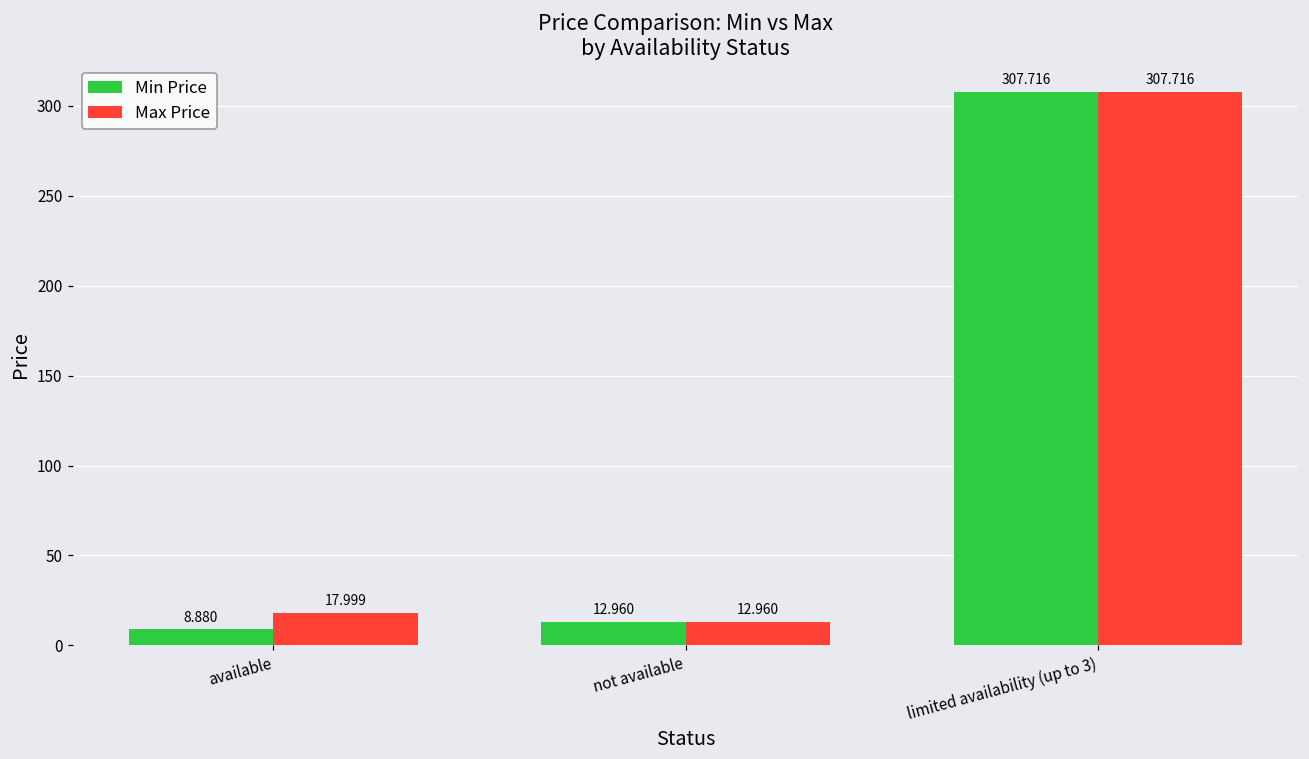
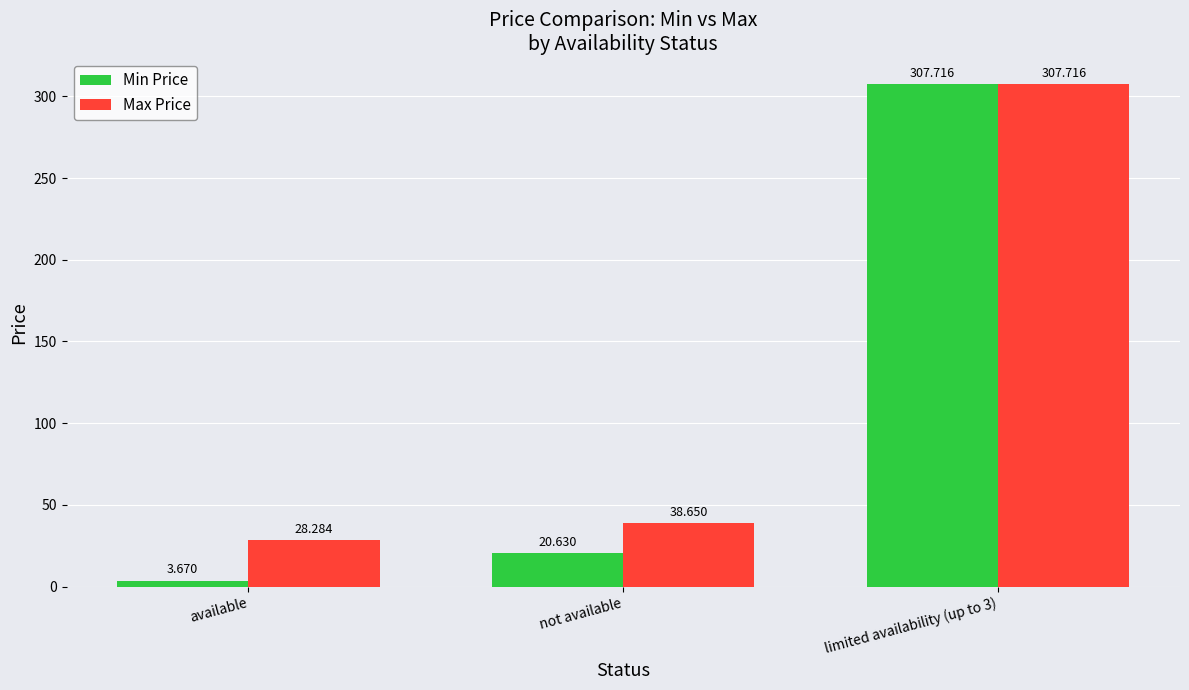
  {
    "Min Price": {
-     "available": 8.880,
-     "not available": 12.960,
+     "available": 3.670,
+     "not available": 20.630,
      "limited availability (up to 3)": 307.716
    },
    "Max Price": {
-     "available": 17.999,
-     "not available": 12.960,
+     "available": 28.284,
+     "not available": 38.650,
      "limited availability (up to 3)": 307.716
    }
  }
